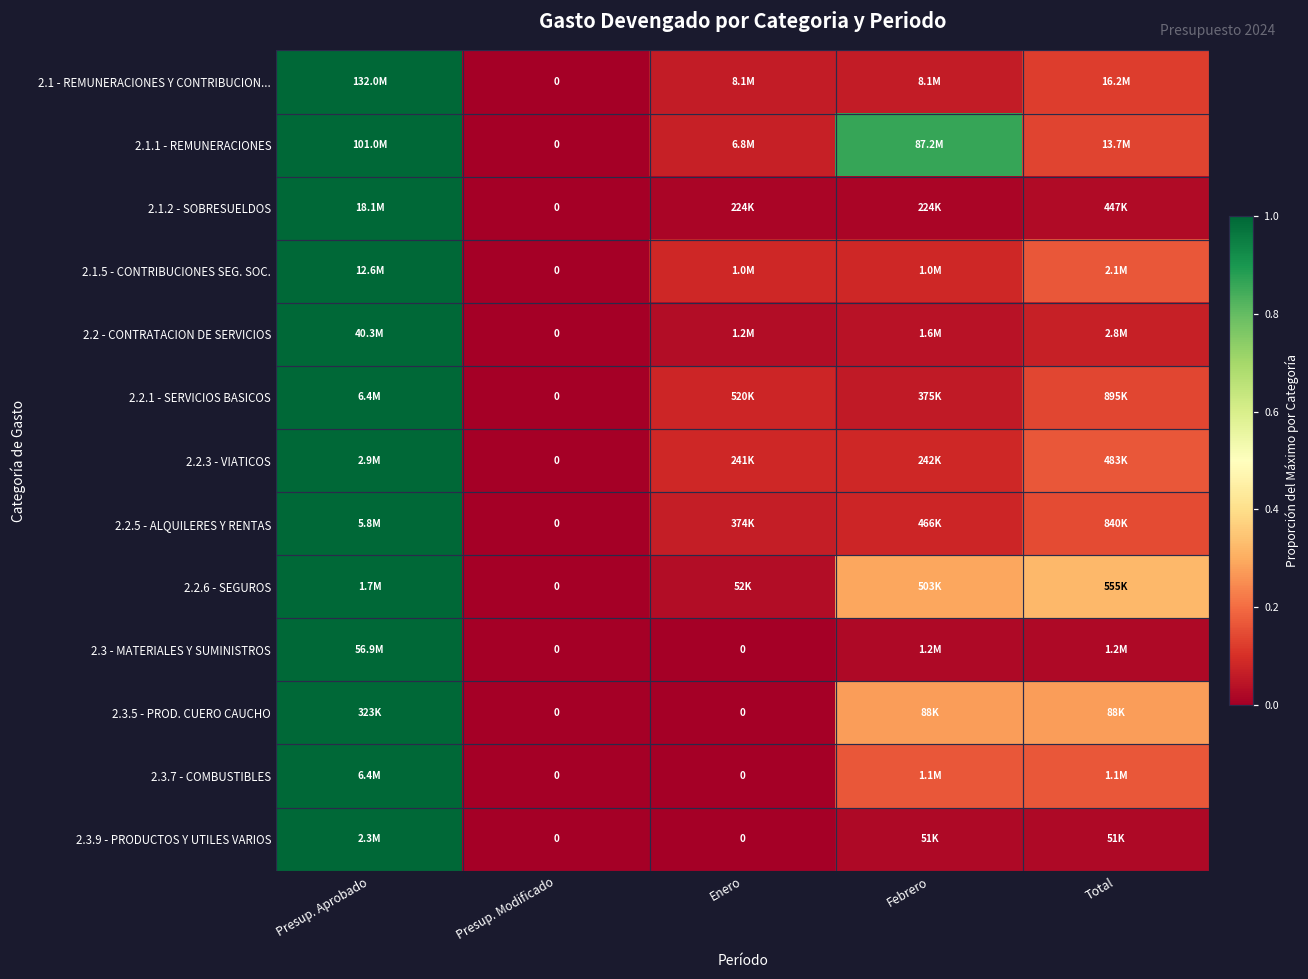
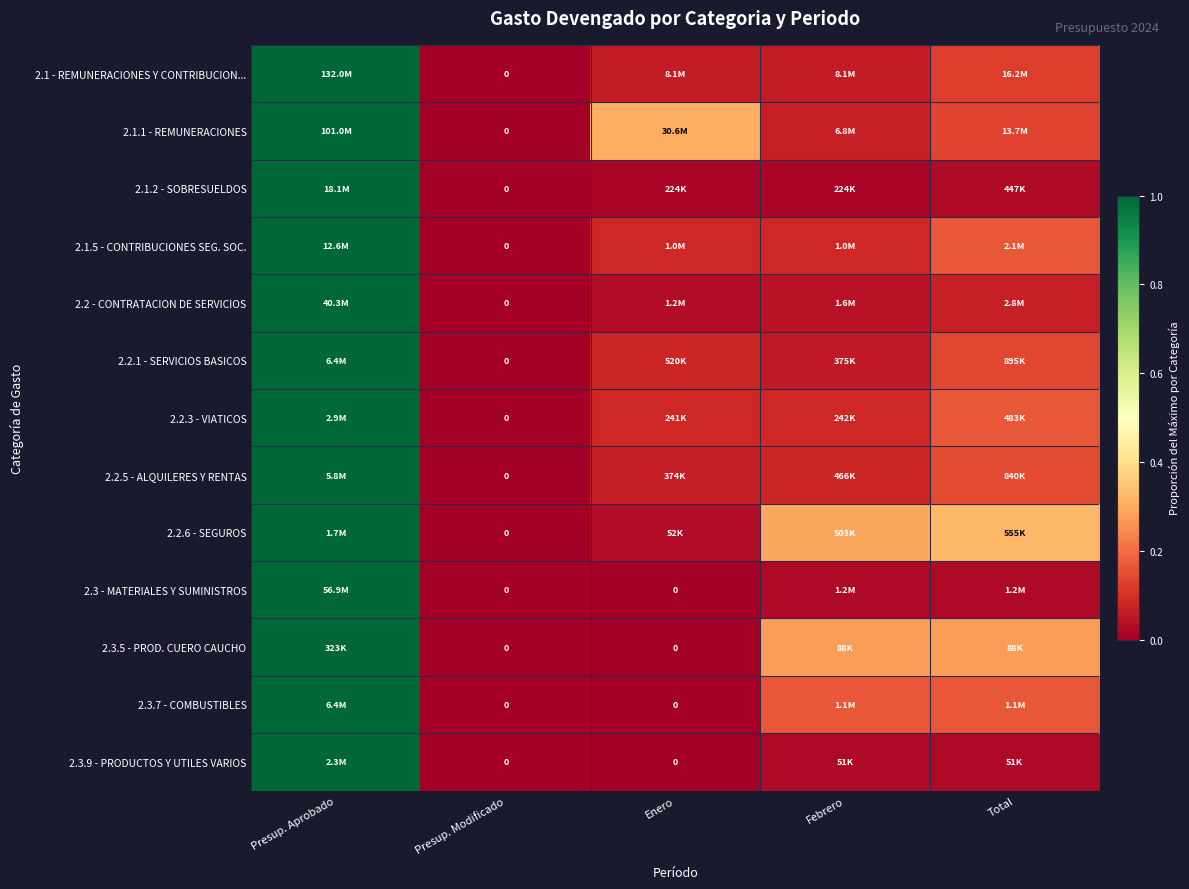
  {
    "2.1 - REMUNERACIONES Y CONTRIBUCION...": {
      "Presup. Aprobado": "132.0M",
      "Presup. Modificado": "0",
      "Enero": "8.1M",
      "Febrero": "8.1M",
      "Total": "16.2M"
    },
    "2.1.1 - REMUNERACIONES": {
      "Presup. Aprobado": "101.0M",
      "Presup. Modificado": "0",
-     "Enero": "6.8M",
-     "Febrero": "87.2M",
+     "Enero": "30.6M",
+     "Febrero": "6.8M",
      "Total": "13.7M"
    },
    "2.1.2 - SOBRESUELDOS": {
      "Presup. Aprobado": "18.1M",
      "Presup. Modificado": "0",
      "Enero": "224K",
      "Febrero": "224K",
      "Total": "447K"
    },
    "2.1.5 - CONTRIBUCIONES SEG. SOC.": {
      "Presup. Aprobado": "12.6M",
      "Presup. Modificado": "0",
      "Enero": "1.0M",
      "Febrero": "1.0M",
      "Total": "2.1M"
    },
    "2.2 - CONTRATACION DE SERVICIOS": {
      "Presup. Aprobado": "40.3M",
      "Presup. Modificado": "0",
      "Enero": "1.2M",
      "Febrero": "1.6M",
      "Total": "2.8M"
    },
    "2.2.1 - SERVICIOS BASICOS": {
      "Presup. Aprobado": "6.4M",
      "Presup. Modificado": "0",
      "Enero": "520K",
      "Febrero": "375K",
      "Total": "895K"
    },
    "2.2.3 - VIATICOS": {
      "Presup. Aprobado": "2.9M",
      "Presup. Modificado": "0",
      "Enero": "241K",
      "Febrero": "242K",
      "Total": "483K"
    },
    "2.2.5 - ALQUILERES Y RENTAS": {
      "Presup. Aprobado": "5.8M",
      "Presup. Modificado": "0",
      "Enero": "374K",
      "Febrero": "466K",
      "Total": "840K"
    },
    "2.2.6 - SEGUROS": {
      "Presup. Aprobado": "1.7M",
      "Presup. Modificado": "0",
      "Enero": "52K",
      "Febrero": "503K",
      "Total": "555K"
    },
    "2.3 - MATERIALES Y SUMINISTROS": {
      "Presup. Aprobado": "56.9M",
      "Presup. Modificado": "0",
      "Enero": "0",
      "Febrero": "1.2M",
      "Total": "1.2M"
    },
    "2.3.5 - PROD. CUERO CAUCHO": {
      "Presup. Aprobado": "323K",
      "Presup. Modificado": "0",
      "Enero": "0",
      "Febrero": "88K",
      "Total": "88K"
    },
    "2.3.7 - COMBUSTIBLES": {
      "Presup. Aprobado": "6.4M",
      "Presup. Modificado": "0",
      "Enero": "0",
      "Febrero": "1.1M",
      "Total": "1.1M"
    },
    "2.3.9 - PRODUCTOS Y UTILES VARIOS": {
      "Presup. Aprobado": "2.3M",
      "Presup. Modificado": "0",
      "Enero": "0",
      "Febrero": "51K",
      "Total": "51K"
    }
  }
